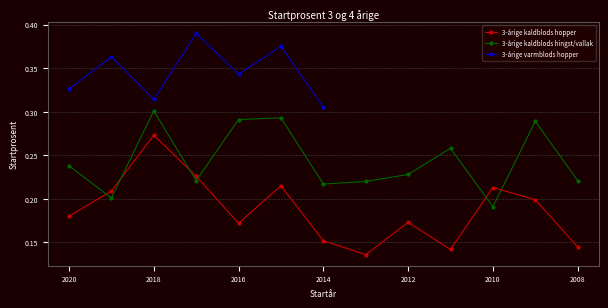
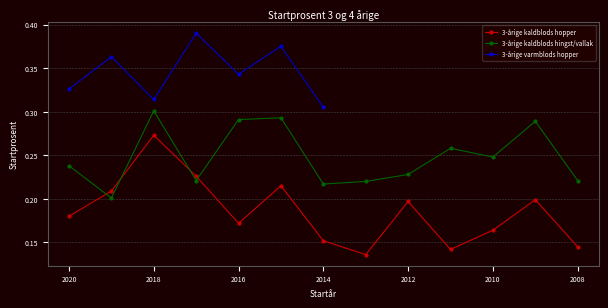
  {
    "3-årige kaldblods hopper": {
      "2020": 0.18,
      "2018": 0.27,
      "2016": 0.17,
      "2014": 0.15,
-     "2012": 0.17,
-     "2010": 0.21,
+     "2012": 0.20,
+     "2010": 0.16,
      "2008": 0.15
    },
    "3-årige kaldblods hingst/vallak": {
      "2020": 0.24,
      "2018": 0.30,
      "2016": 0.29,
      "2014": 0.22,
      "2012": 0.23,
-     "2010": 0.19,
+     "2010": 0.25,
      "2008": 0.22
    },
    "3-årige varmblods hopper": {
      "2020": 0.33,
      "2018": 0.31,
      "2016": 0.34,
      "2014": 0.31
    }
  }
